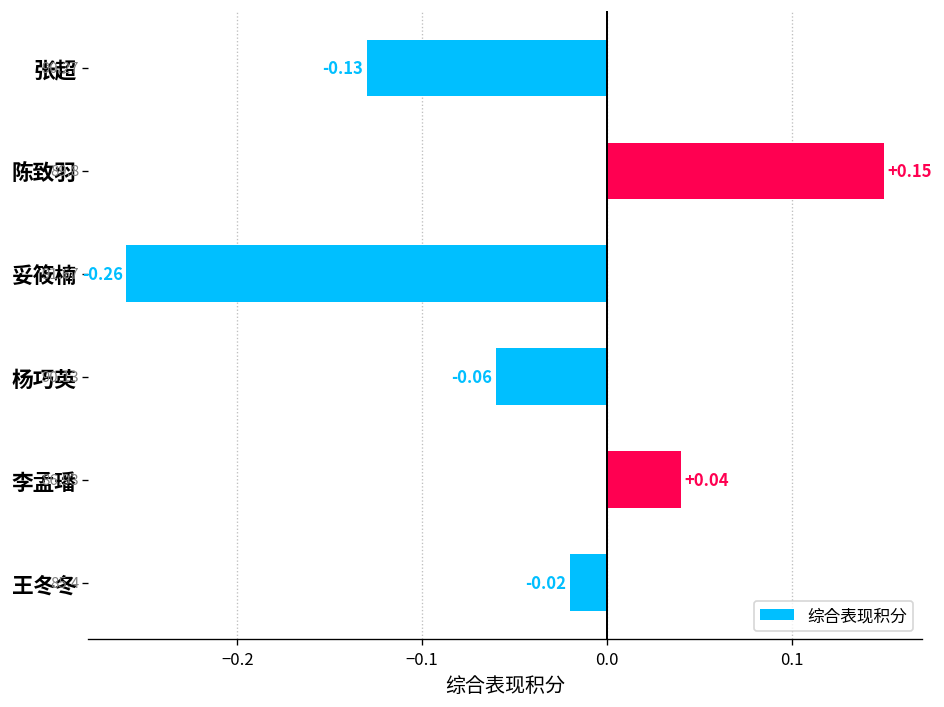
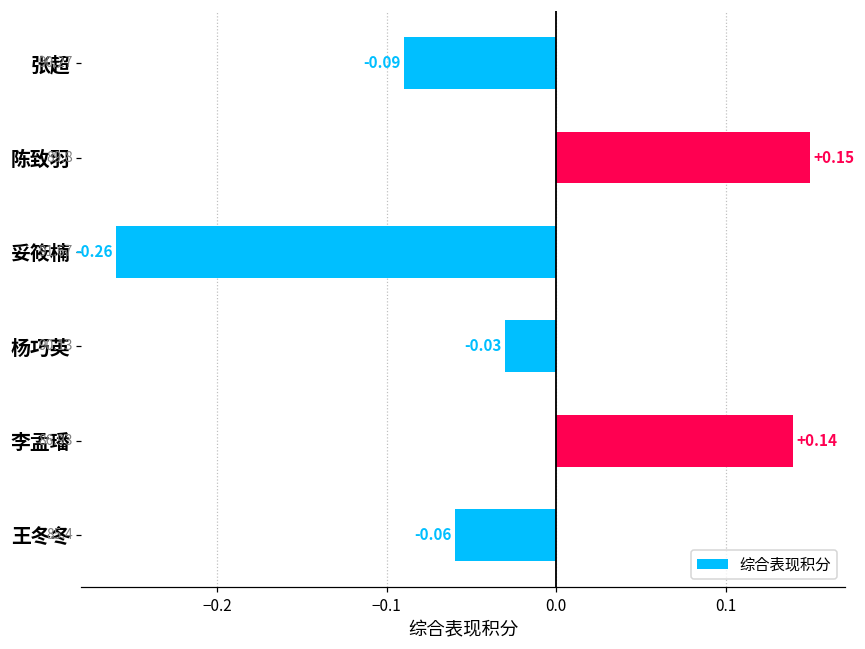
  {
-   "张超": "-0.13",
+   "张超": "-0.09",
    "陈致羽": "+0.15",
    "妥筱楠": "-0.26",
-   "杨巧英": "-0.06",
-   "李孟璠": "+0.04",
-   "王冬冬": "-0.02"
+   "杨巧英": "-0.03",
+   "李孟璠": "+0.14",
+   "王冬冬": "-0.06"
  }
